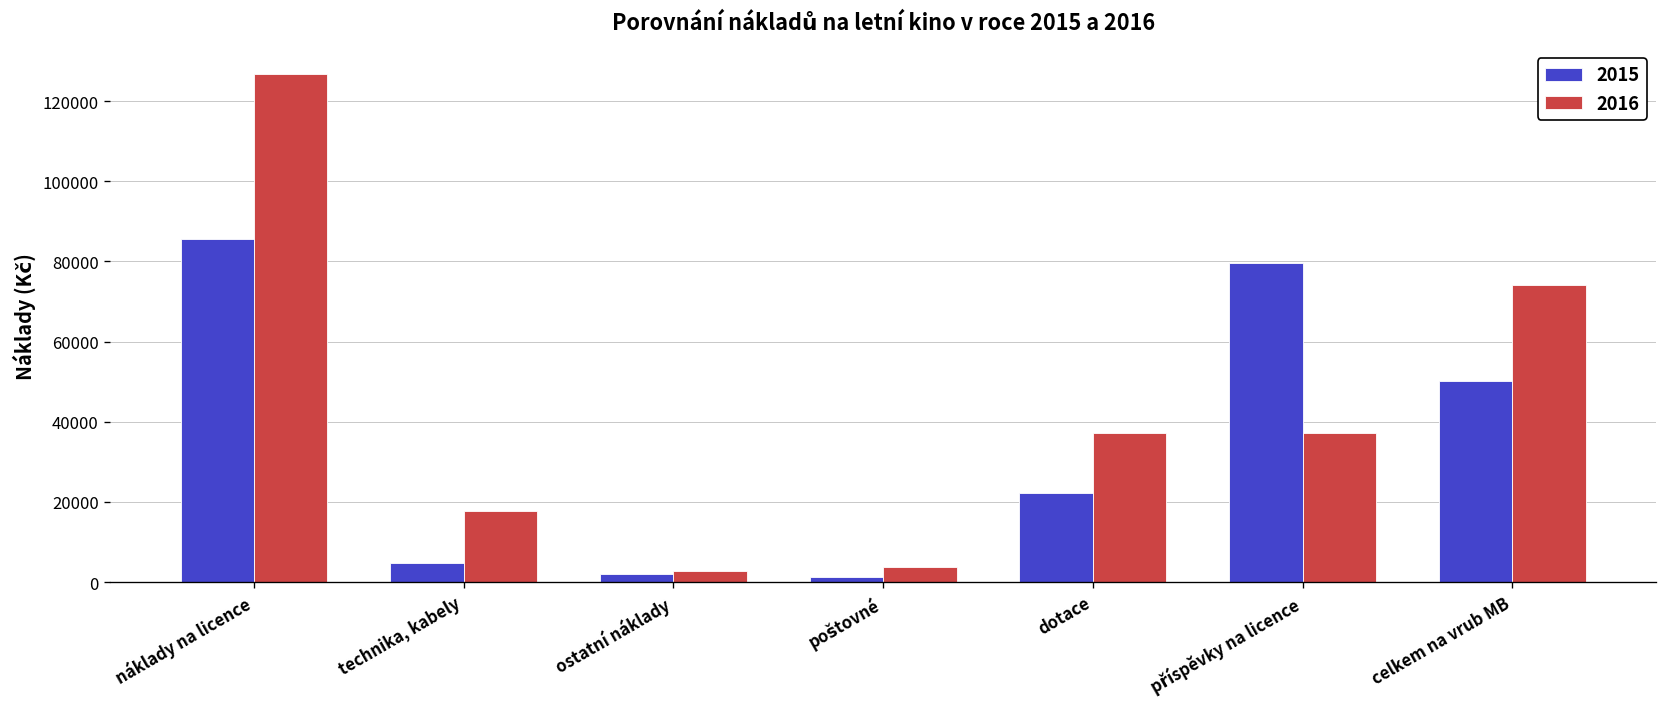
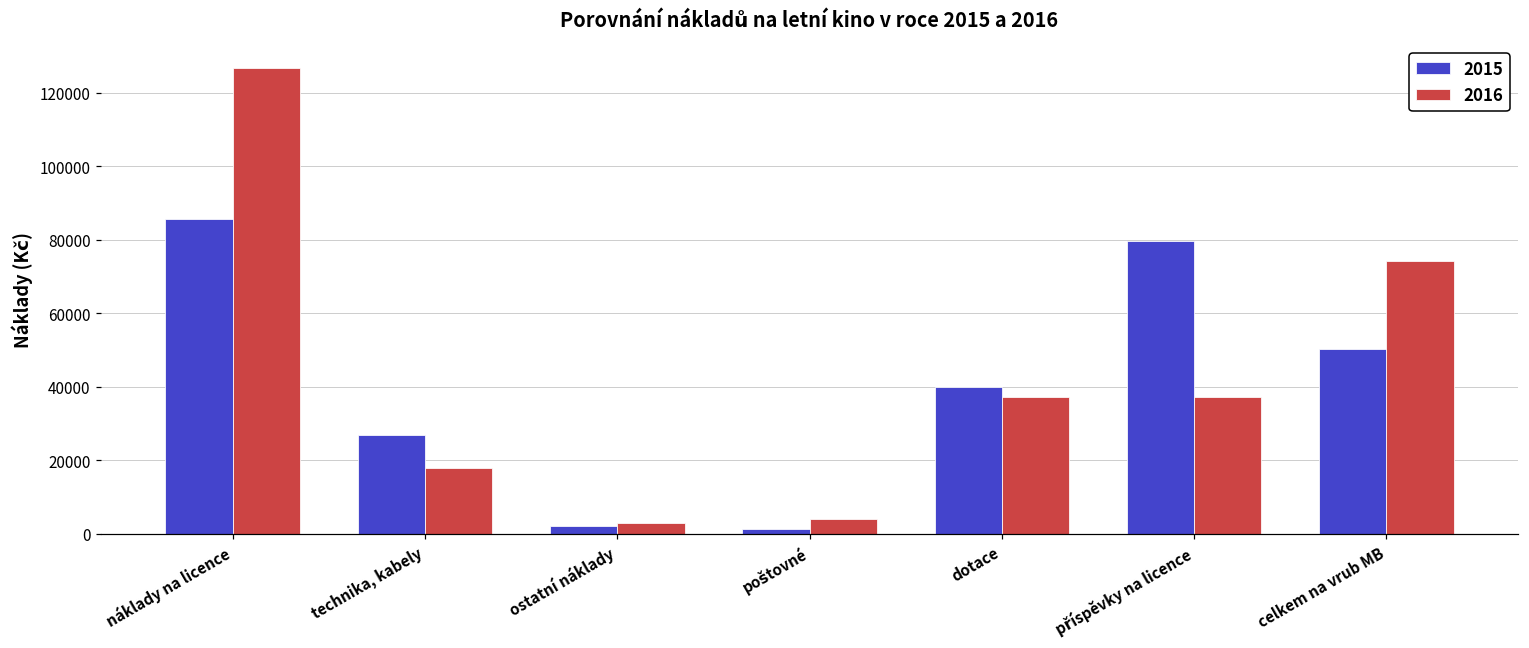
  {
    "2015": {
      "náklady na licence": 86000,
-     "technika, kabely": 5000,
+     "technika, kabely": 27000,
      "ostatní náklady": 2000,
      "poštovné": 1000,
-     "dotace": 22000,
+     "dotace": 40000,
      "příspěvky na licence": 80000,
      "celkem na vrub MB": 50000
    },
    "2016": {
      "náklady na licence": 127000,
      "technika, kabely": 18000,
      "ostatní náklady": 3000,
      "poštovné": 4000,
      "dotace": 37000,
      "příspěvky na licence": 37000,
      "celkem na vrub MB": 74000
    }
  }
